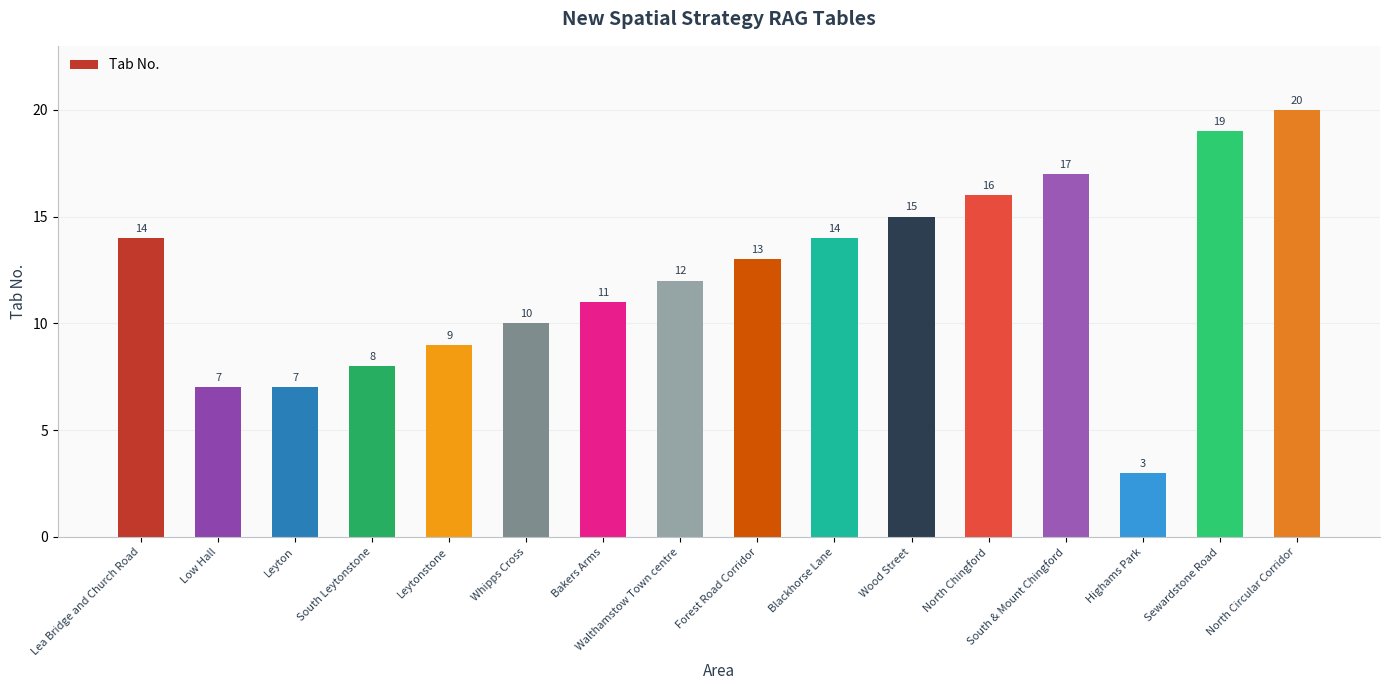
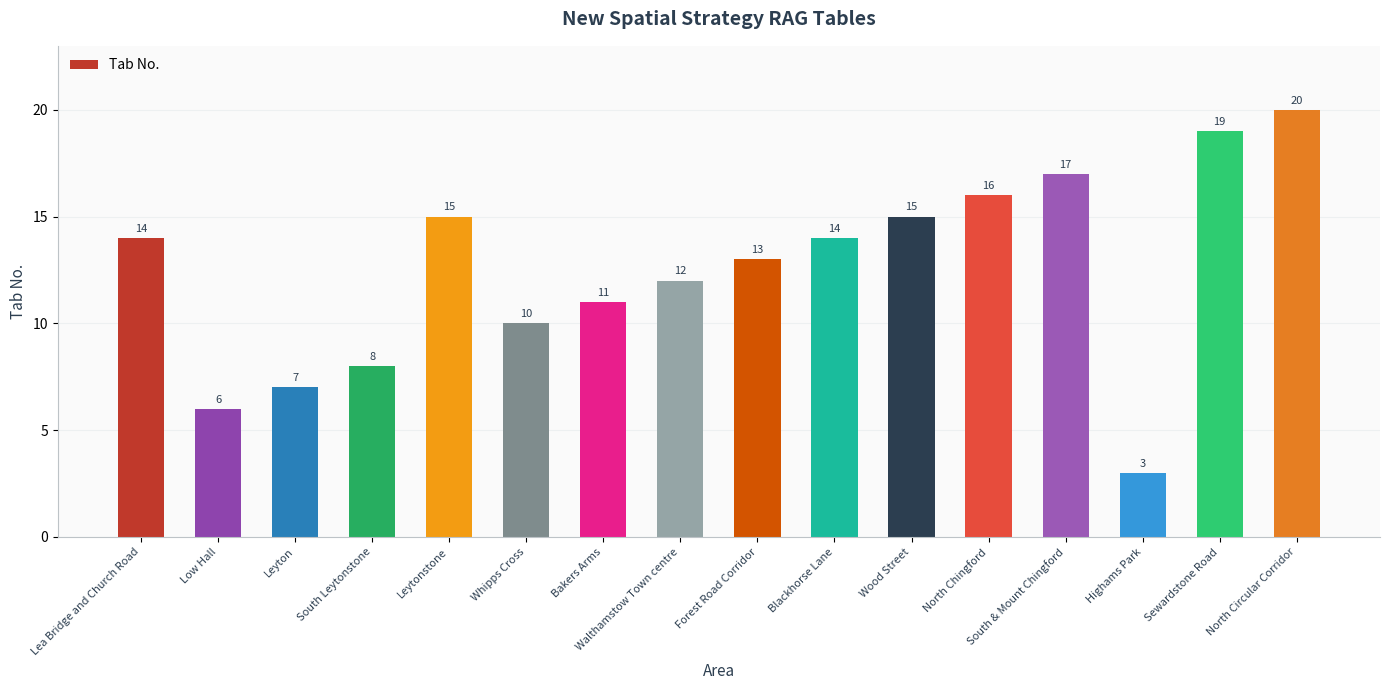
  {
    "Lea Bridge and Church Road": 14,
-   "Low Hall": 7,
+   "Low Hall": 6,
    "Leyton": 7,
    "South Leytonstone": 8,
-   "Leytonstone": 9,
+   "Leytonstone": 15,
    "Whipps Cross": 10,
    "Bakers Arms": 11,
    "Walthamstow Town centre": 12,
    "Forest Road Corridor": 13,
    "Blackhorse Lane": 14,
    "Wood Street": 15,
    "North Chingford": 16,
    "South & Mount Chingford": 17,
    "Highams Park": 3,
    "Sewardstone Road": 19,
    "North Circular Corridor": 20
  }
